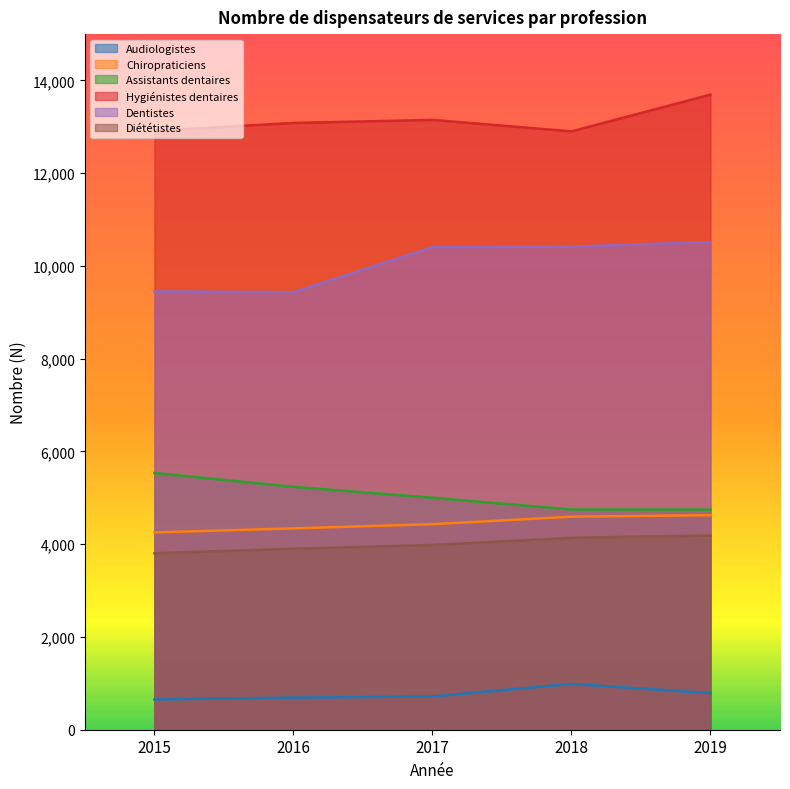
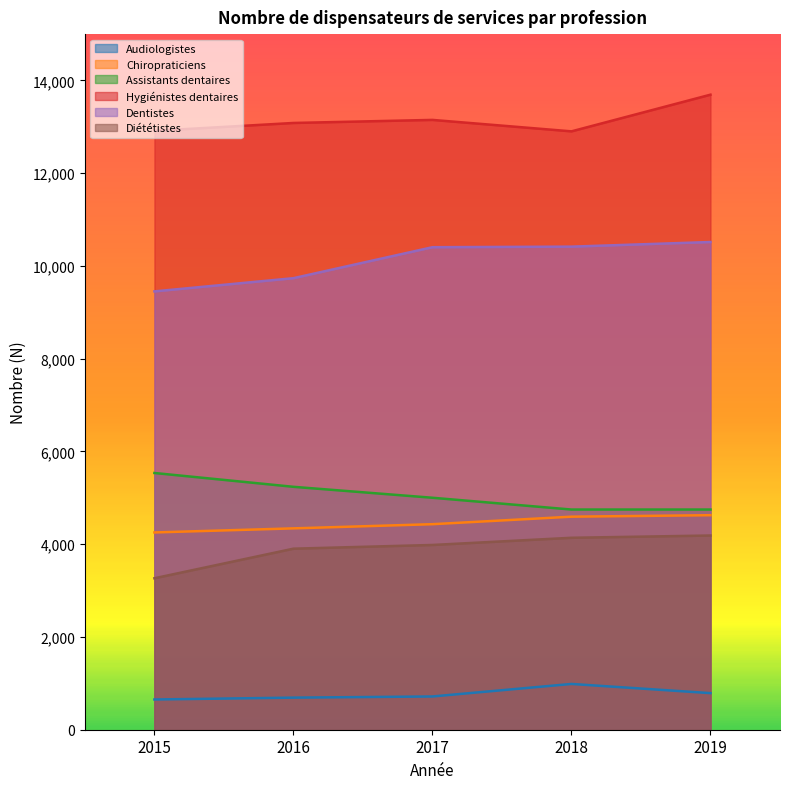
  {
    "Audiologistes": {
      "2015": "700",
      "2016": "700",
      "2017": "700",
      "2018": "1,000",
      "2019": "800"
    },
    "Chiropraticiens": {
      "2015": "4,300",
      "2016": "4,300",
      "2017": "4,400",
      "2018": "4,600",
      "2019": "4,600"
    },
    "Assistants dentaires": {
      "2015": "5,500",
      "2016": "5,200",
      "2017": "5,000",
      "2018": "4,700",
      "2019": "4,700"
    },
    "Hygiénistes dentaires": {
      "2016": "13,100",
      "2017": "13,200",
      "2018": "12,900",
      "2019": "13,700"
    },
    "Dentistes": {
      "2015": "9,500",
-     "2016": "9,400",
+     "2016": "9,700",
      "2017": "10,400",
      "2018": "10,400",
      "2019": "10,500"
    },
    "Diététistes": {
-     "2015": "3,800",
+     "2015": "3,300",
      "2016": "3,900",
      "2017": "4,000",
      "2018": "4,100",
      "2019": "4,200"
    }
  }
